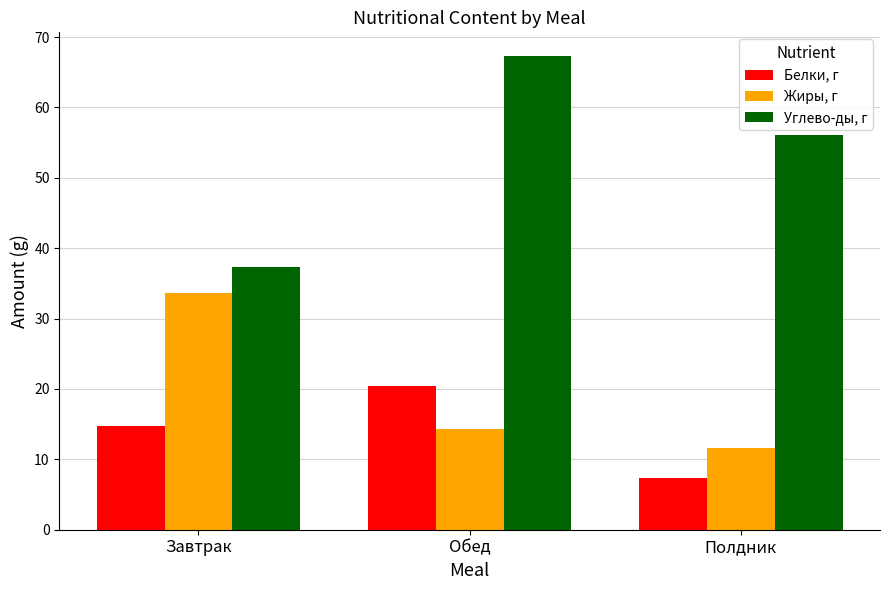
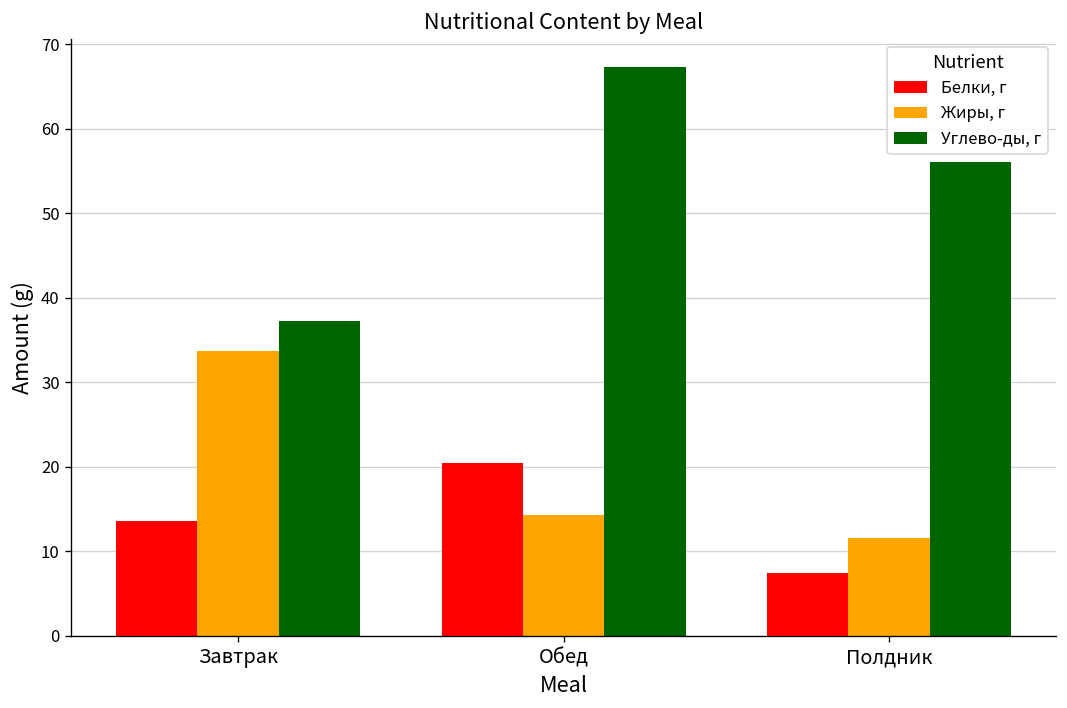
  {
    "Белки, г": {
-     "Завтрак": 15,
+     "Завтрак": 14,
      "Обед": 20,
      "Полдник": 7
    },
    "Жиры, г": {
      "Завтрак": 34,
      "Обед": 14,
      "Полдник": 12
    },
    "Углево-ды, г": {
      "Завтрак": 37,
      "Обед": 67,
      "Полдник": 56
    }
  }
